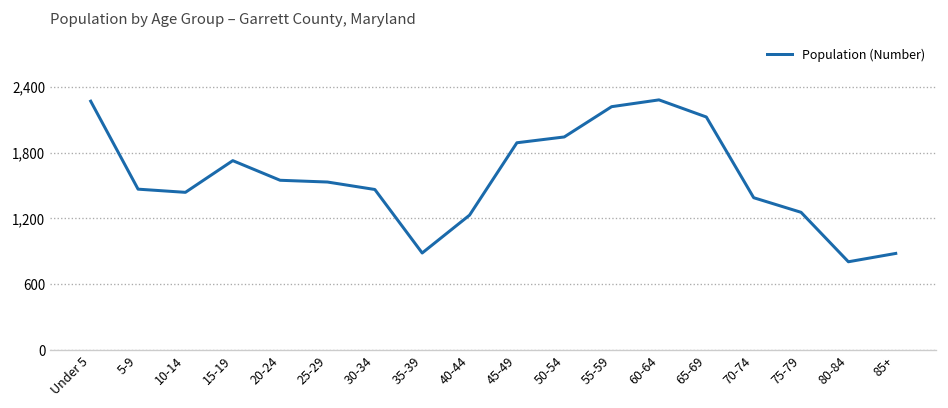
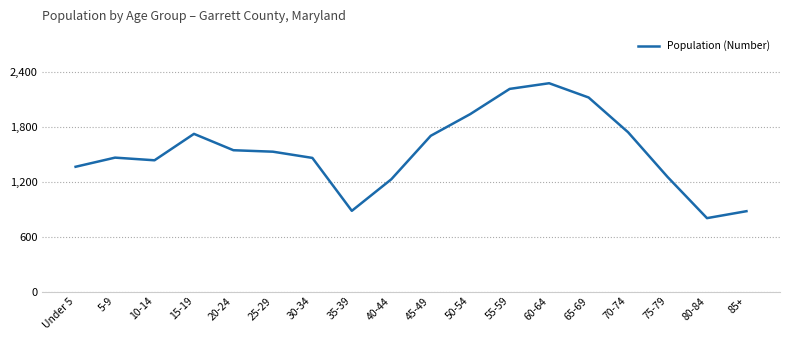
  {
-   "Under 5": "2,300",
+   "Under 5": "1,400",
    "5-9": "1,500",
    "10-14": "1,400",
    "15-19": "1,700",
    "20-24": "1,500",
    "25-29": "1,500",
    "30-34": "1,500",
    "35-39": "900",
    "40-44": "1,200",
-   "45-49": "1,900",
+   "45-49": "1,700",
    "50-54": "1,900",
    "55-59": "2,200",
    "60-64": "2,300",
    "65-69": "2,100",
-   "70-74": "1,400",
+   "70-74": "1,700",
    "75-79": "1,300",
    "80-84": "800",
    "85+": "900"
  }
